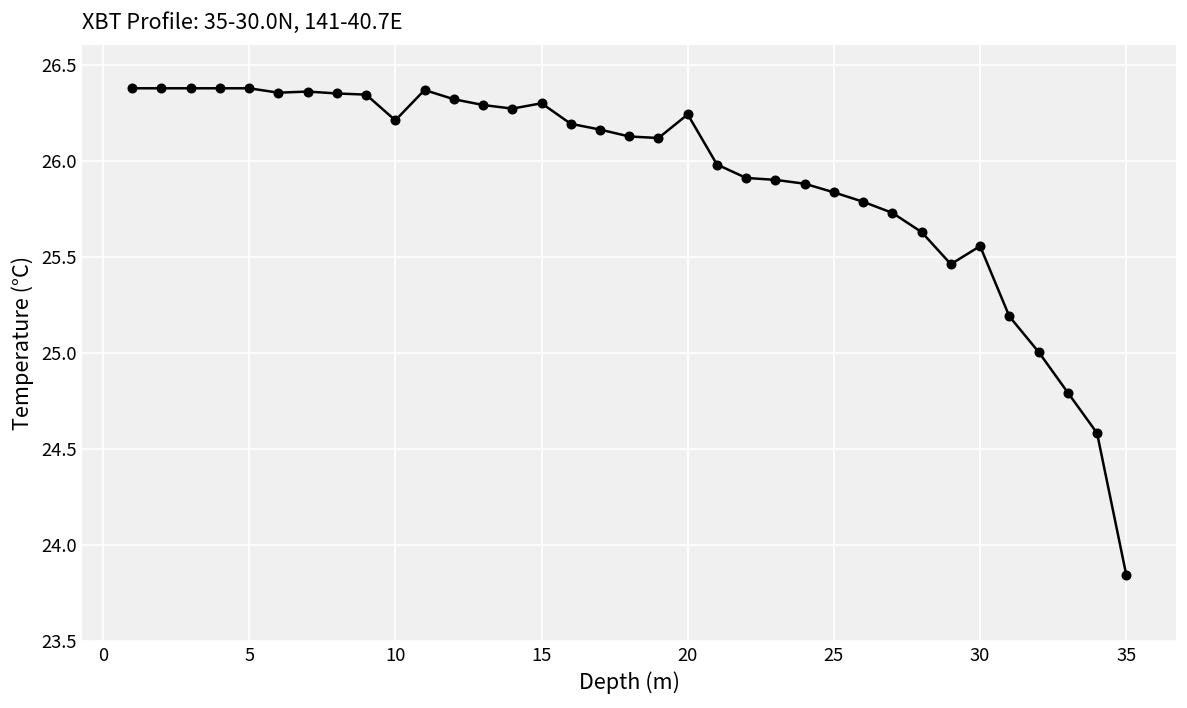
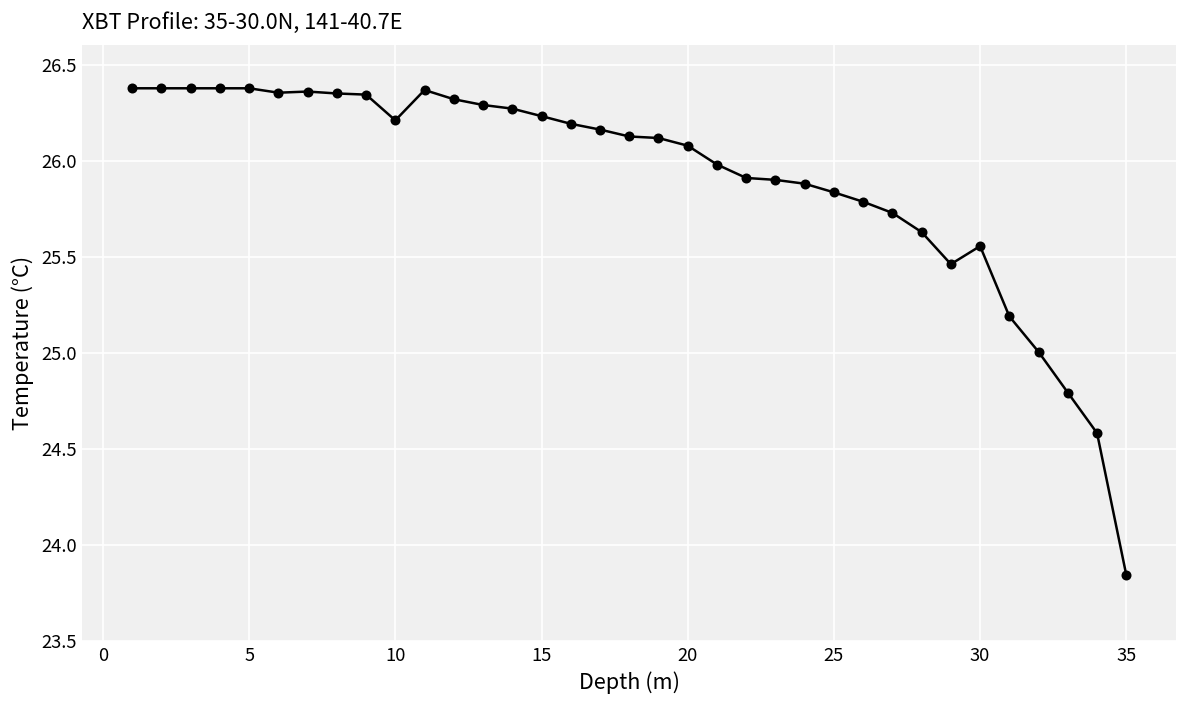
  {
    "5": 26.38,
    "10": 26.21,
-   "15": 26.30,
-   "20": 26.24,
+   "15": 26.23,
+   "20": 26.08,
    "25": 25.84,
    "30": 25.56,
    "35": 23.84
  }
